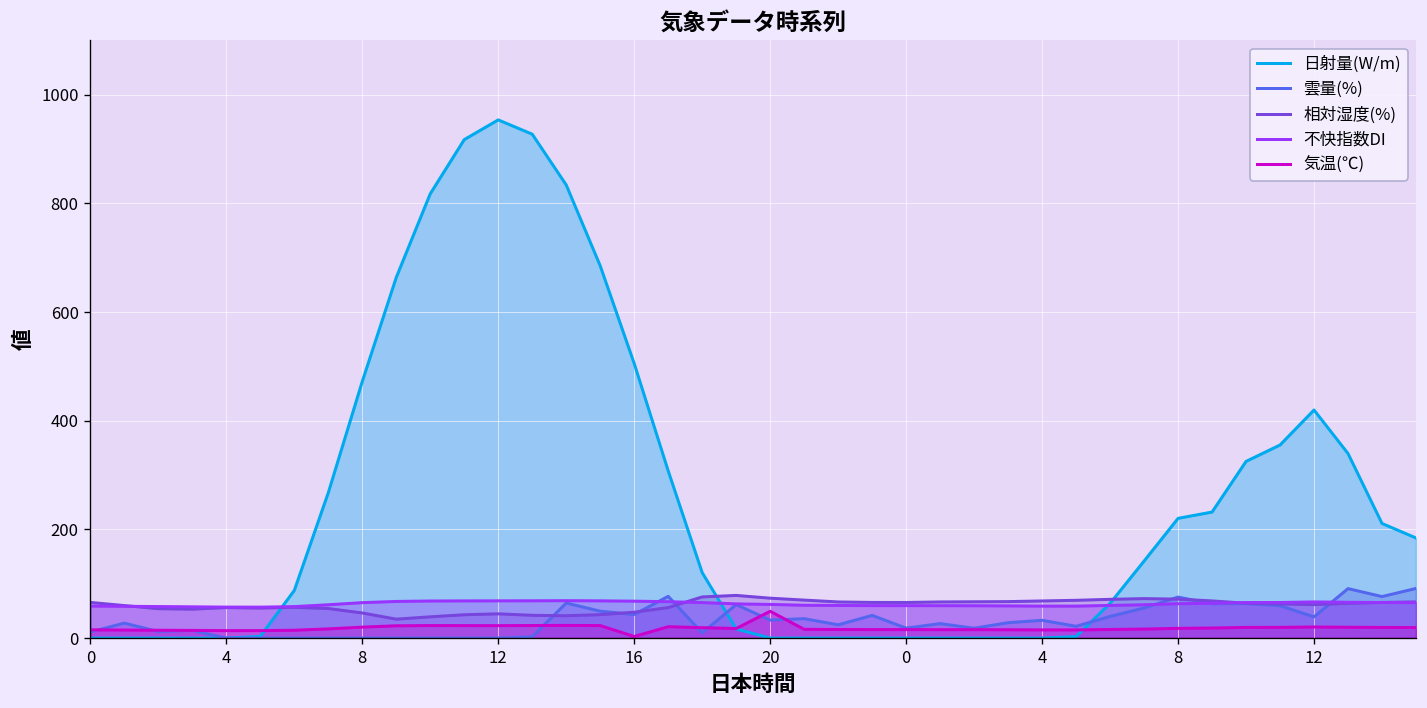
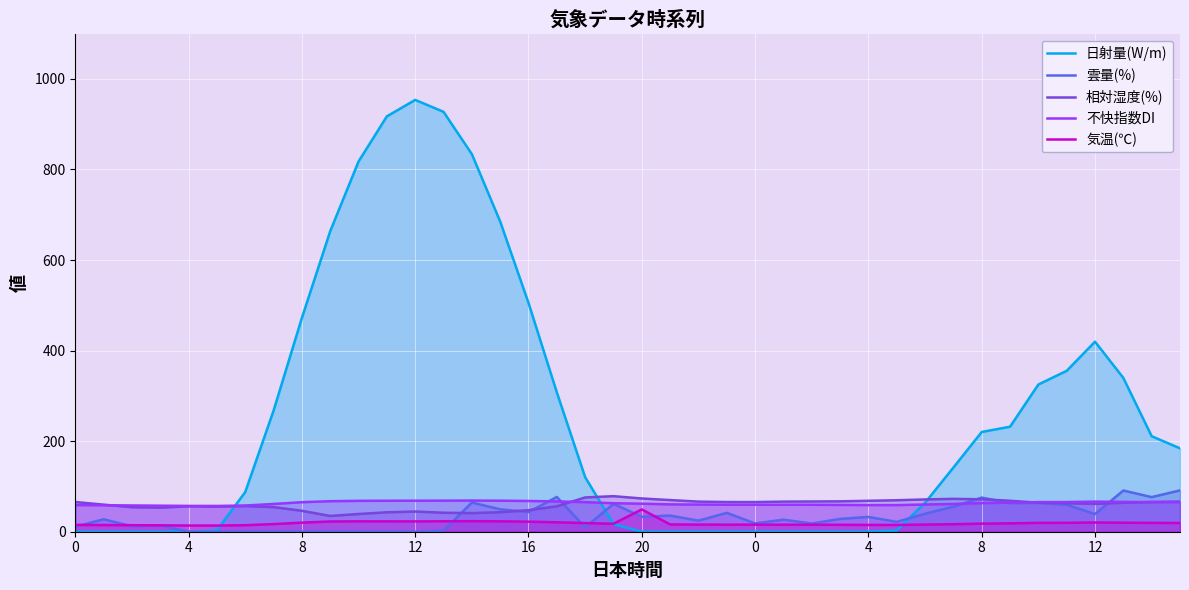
  {
    "日射量(W/m)": {
      "16": 510,
      "20": 0
    },
    "気温(℃)": {
-     "16": 0,
+     "16": 20,
      "20": 50
    }
  }
